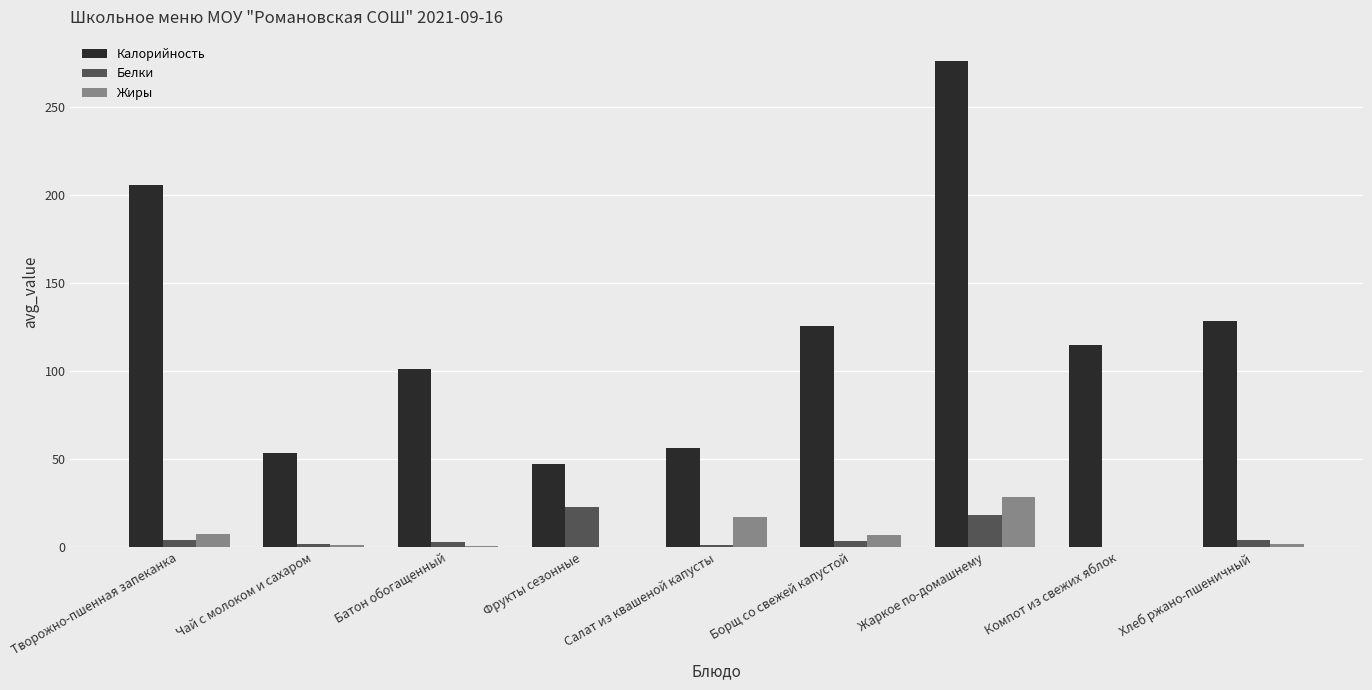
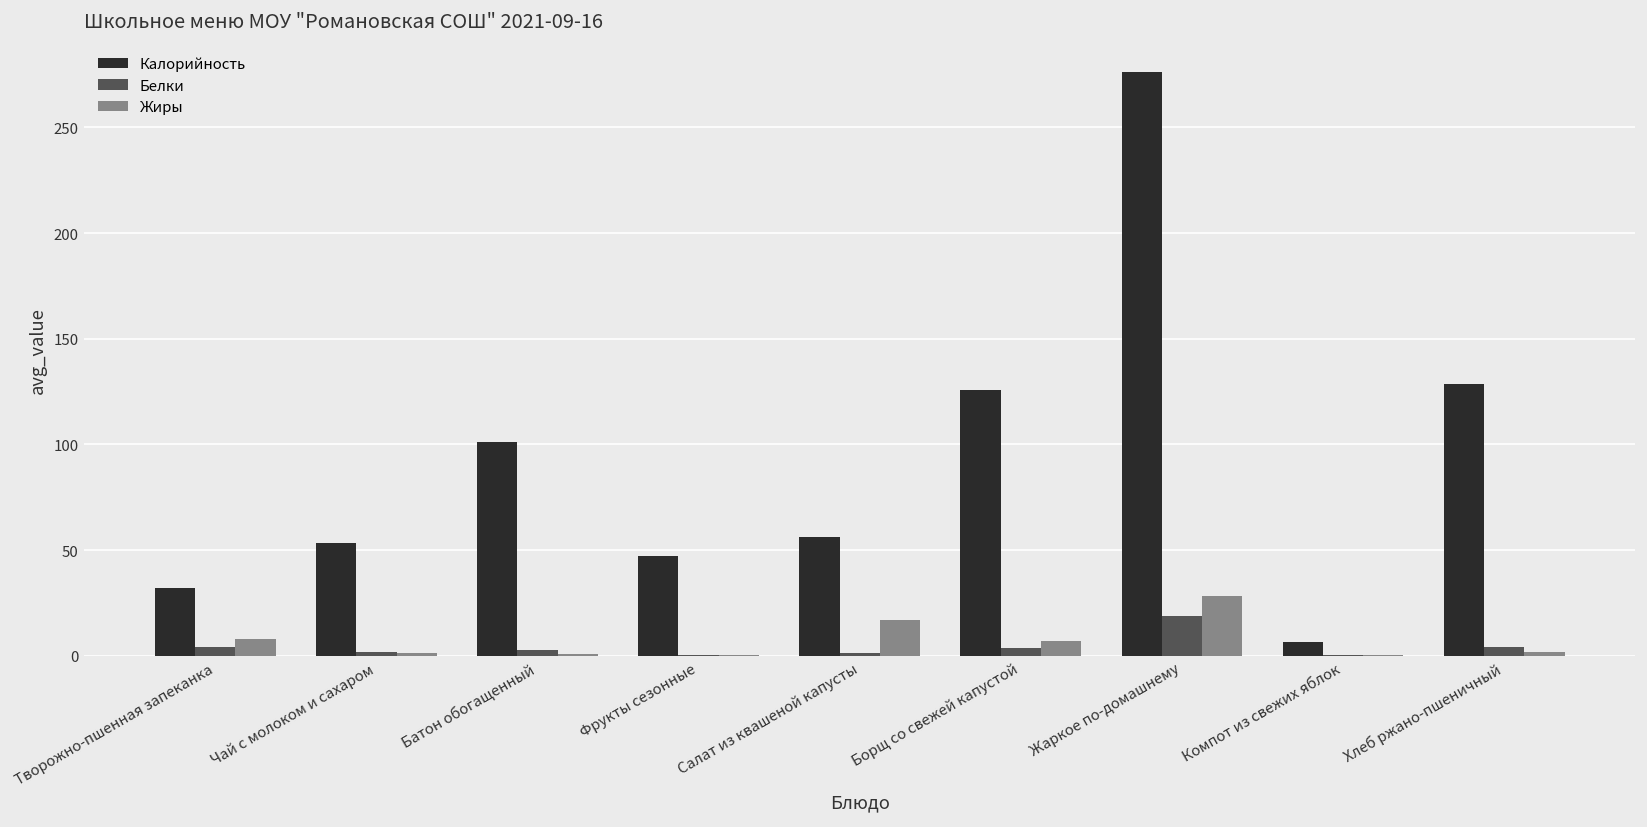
  {
    "Калорийность": {
-     "Творожно-пшенная запеканка": 206,
+     "Творожно-пшенная запеканка": 32,
      "Чай с молоком и сахаром": 54,
      "Батон обогащенный": 101,
      "Фрукты сезонные": 47,
      "Салат из квашеной капусты": 56,
      "Борщ со свежей капустой": 126,
      "Жаркое по-домашнему": 276,
-     "Компот из свежих яблок": 115,
+     "Компот из свежих яблок": 7,
      "Хлеб ржано-пшеничный": 129
    },
    "Белки": {
      "Творожно-пшенная запеканка": 4,
      "Чай с молоком и сахаром": 2,
      "Батон обогащенный": 3,
-     "Фрукты сезонные": 23,
+     "Фрукты сезонные": 0,
      "Борщ со свежей капустой": 4,
      "Жаркое по-домашнему": 19,
      "Хлеб ржано-пшеничный": 4
    },
    "Жиры": {
      "Творожно-пшенная запеканка": 8,
      "Салат из квашеной капусты": 17,
      "Борщ со свежей капустой": 7,
      "Жаркое по-домашнему": 28,
      "Хлеб ржано-пшеничный": 2
    }
  }
